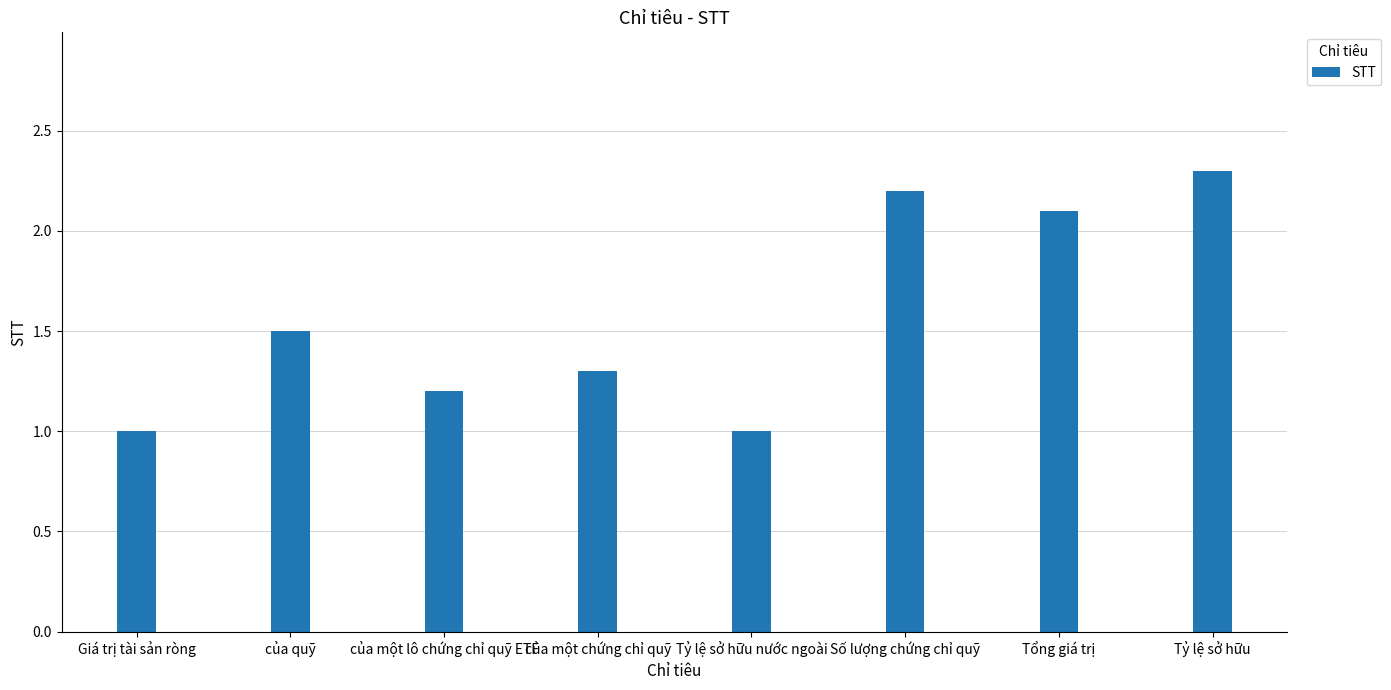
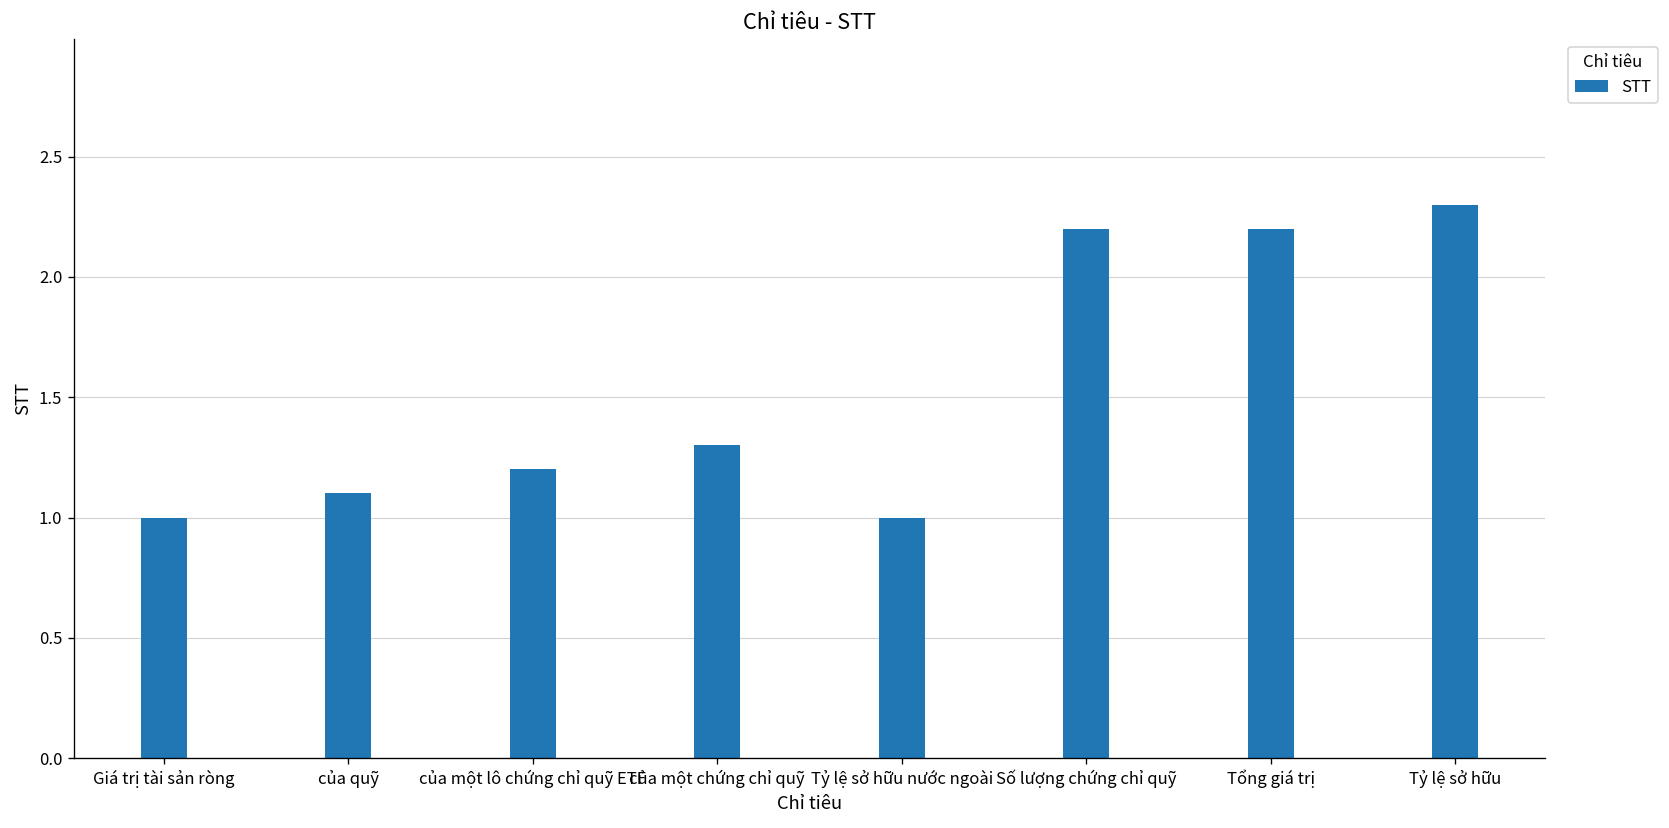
  {
    "Giá trị tài sản ròng": 1.0,
-   "của quỹ": 1.5,
+   "của quỹ": 1.1,
    "của một lô chứng chỉ quỹ ETF": 1.2,
    "của một chứng chỉ quỹ": 1.3,
    "Tỷ lệ sở hữu nước ngoài": 1.0,
    "Số lượng chứng chỉ quỹ": 2.2,
-   "Tổng giá trị": 2.1,
+   "Tổng giá trị": 2.2,
    "Tỷ lệ sở hữu": 2.3
  }
